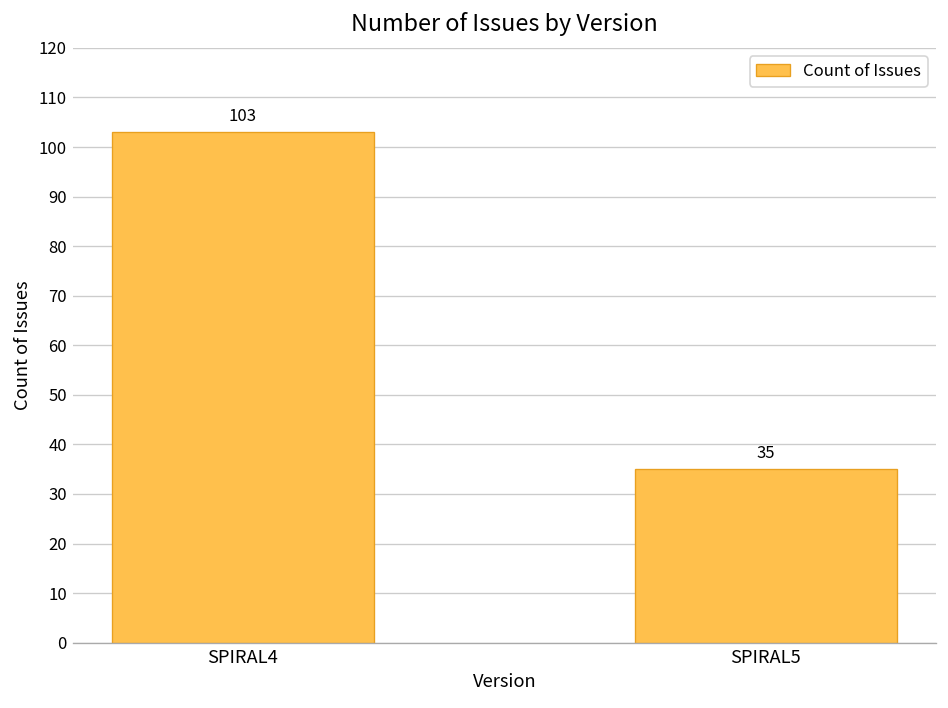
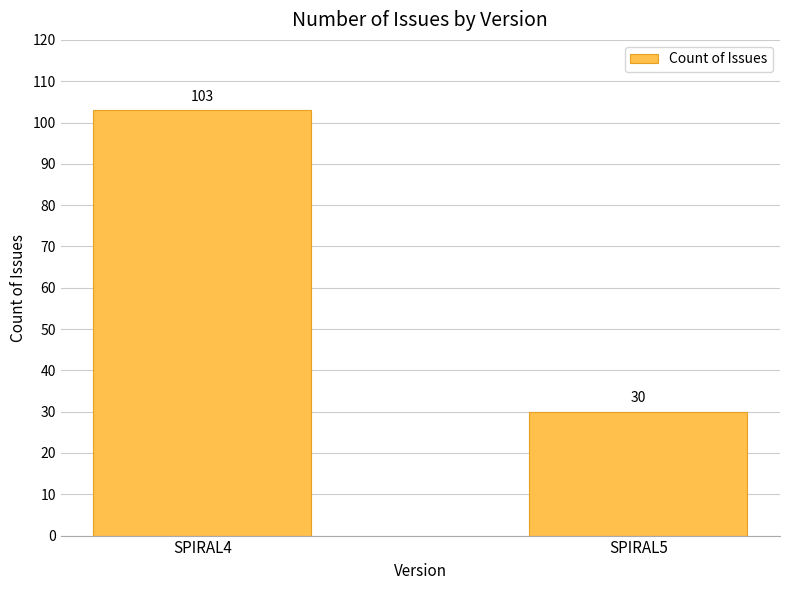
  {
    "SPIRAL4": 103,
-   "SPIRAL5": 35
+   "SPIRAL5": 30
  }
